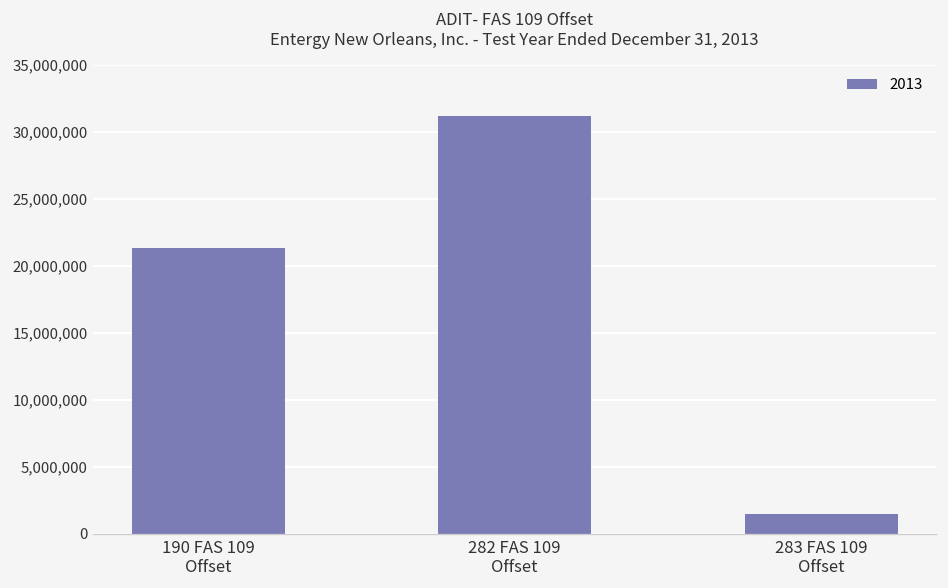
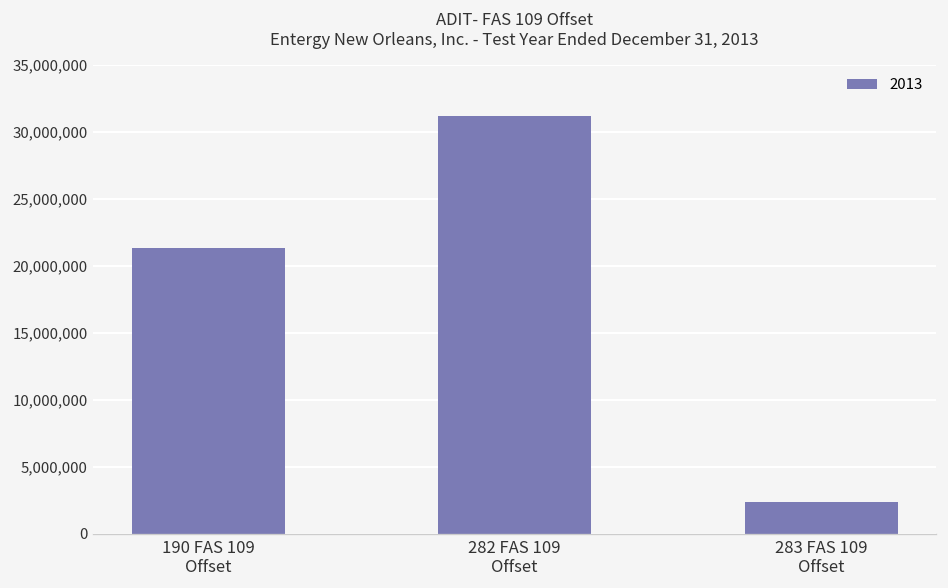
  {
    "190 FAS 109 Offset": "21,300,000",
    "282 FAS 109 Offset": "31,200,000",
-   "283 FAS 109 Offset": "1,500,000"
+   "283 FAS 109 Offset": "2,400,000"
  }
